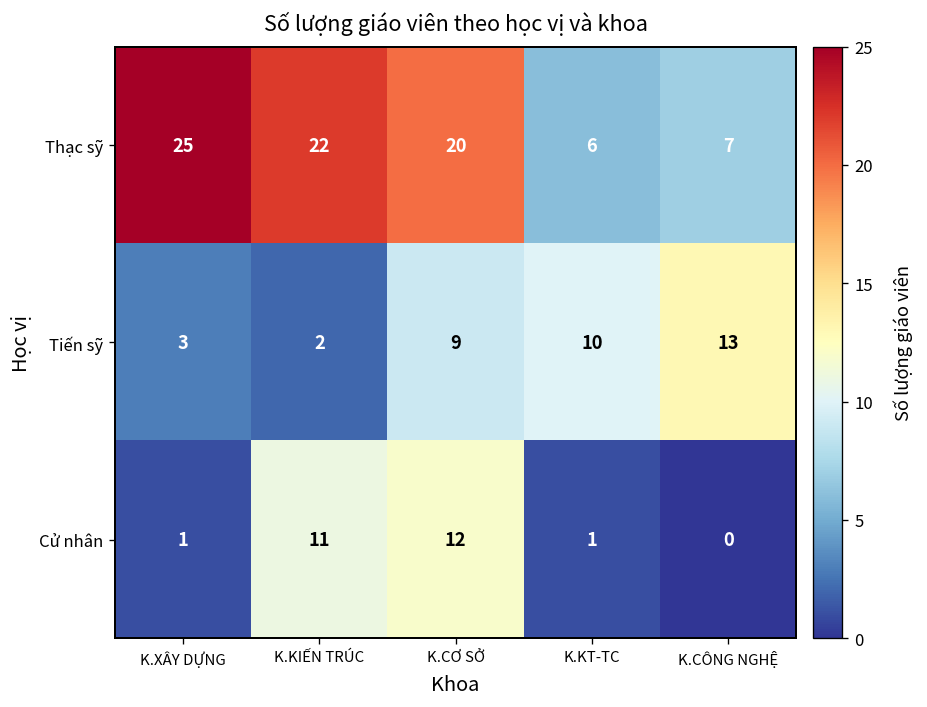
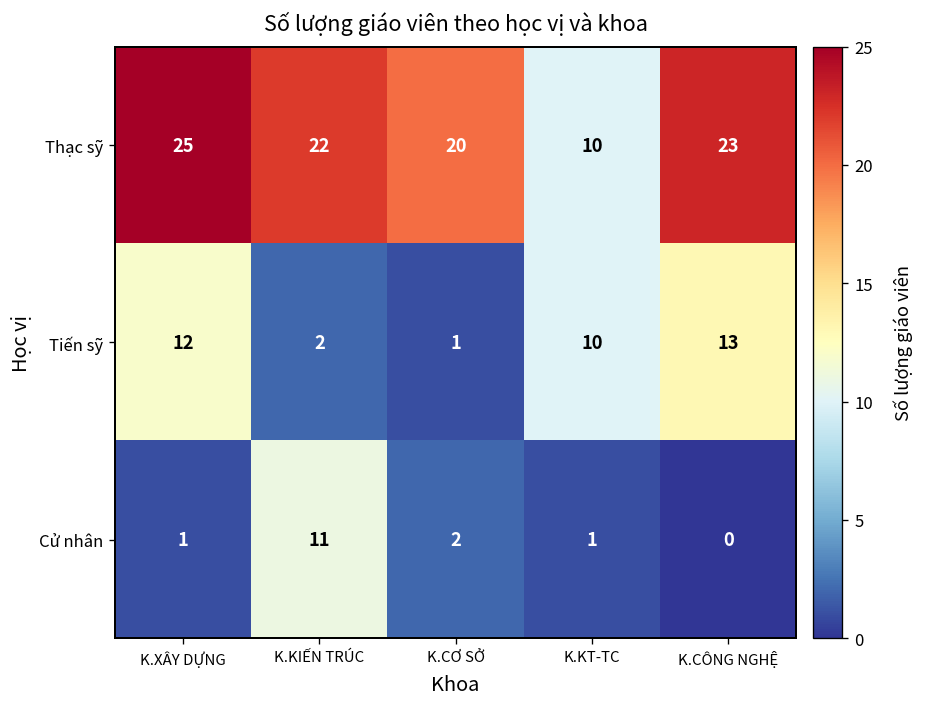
  {
    "Thạc sỹ": {
      "K.XÂY DỰNG": 25,
      "K.KIẾN TRÚC": 22,
      "K.CƠ SỞ": 20,
-     "K.KT-TC": 6,
-     "K.CÔNG NGHỆ": 7
+     "K.KT-TC": 10,
+     "K.CÔNG NGHỆ": 23
    },
    "Tiến sỹ": {
-     "K.XÂY DỰNG": 3,
+     "K.XÂY DỰNG": 12,
      "K.KIẾN TRÚC": 2,
-     "K.CƠ SỞ": 9,
+     "K.CƠ SỞ": 1,
      "K.KT-TC": 10,
      "K.CÔNG NGHỆ": 13
    },
    "Cử nhân": {
      "K.XÂY DỰNG": 1,
      "K.KIẾN TRÚC": 11,
-     "K.CƠ SỞ": 12,
+     "K.CƠ SỞ": 2,
      "K.KT-TC": 1,
      "K.CÔNG NGHỆ": 0
    }
  }
